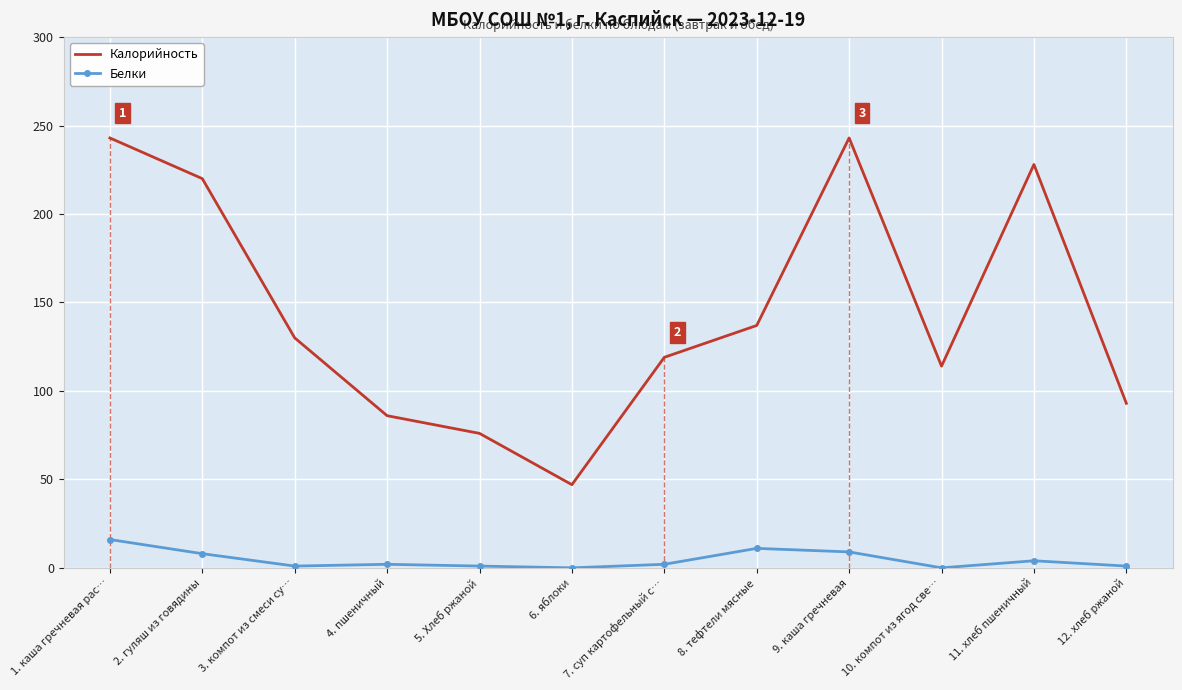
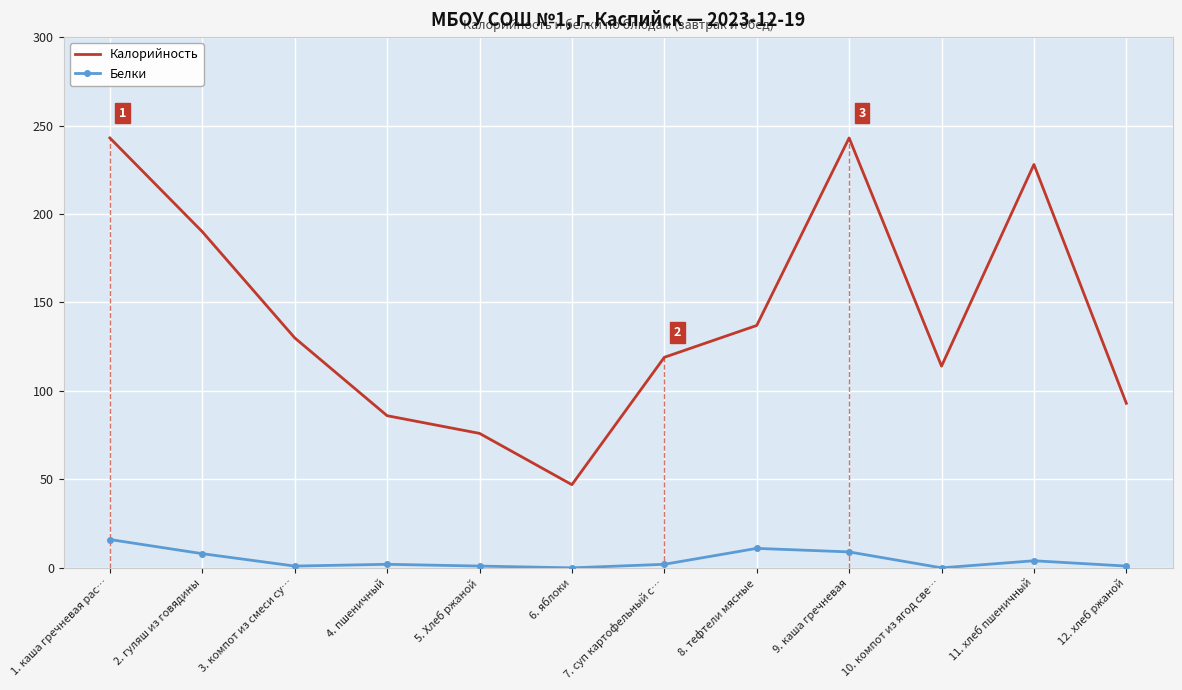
  {
    "Калорийность": {
-     "2. гуляш из говядины": 220,
+     "2. гуляш из говядины": 190,
      "3. компот из смеси су…": 130,
      "4. пшеничный": 86,
      "5. Хлеб ржаной": 76,
      "6. яблоки": 47,
      "8. тефтели мясные": 137,
      "10. компот из ягод све…": 114,
      "11. хлеб пшеничный": 228,
      "12. хлеб ржаной": 93
    },
    "Белки": {
      "1. каша гречневая рас…": 16,
      "2. гуляш из говядины": 8,
      "3. компот из смеси су…": 1,
      "4. пшеничный": 2,
      "5. Хлеб ржаной": 1,
      "6. яблоки": 0,
      "7. суп картофельный с…": 2,
      "8. тефтели мясные": 11,
      "9. каша гречневая": 9,
      "10. компот из ягод све…": 0,
      "11. хлеб пшеничный": 4,
      "12. хлеб ржаной": 1
    }
  }
